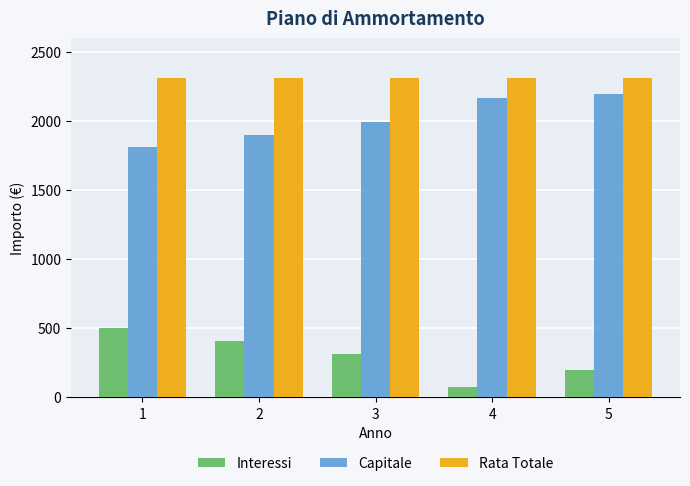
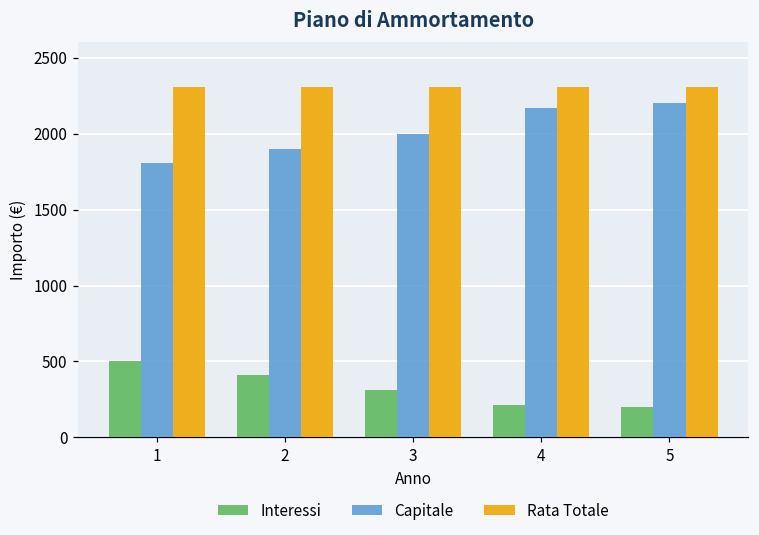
  {
    "Interessi": {
      "1": 500,
      "2": 410,
      "3": 310,
-     "4": 80,
+     "4": 210,
      "5": 200
    },
    "Capitale": {
      "1": 1810,
      "2": 1900,
      "3": 2000,
      "4": 2170,
      "5": 2200
    },
    "Rata Totale": {
      "1": 2310,
      "2": 2310,
      "3": 2310,
      "4": 2310,
      "5": 2310
    }
  }
